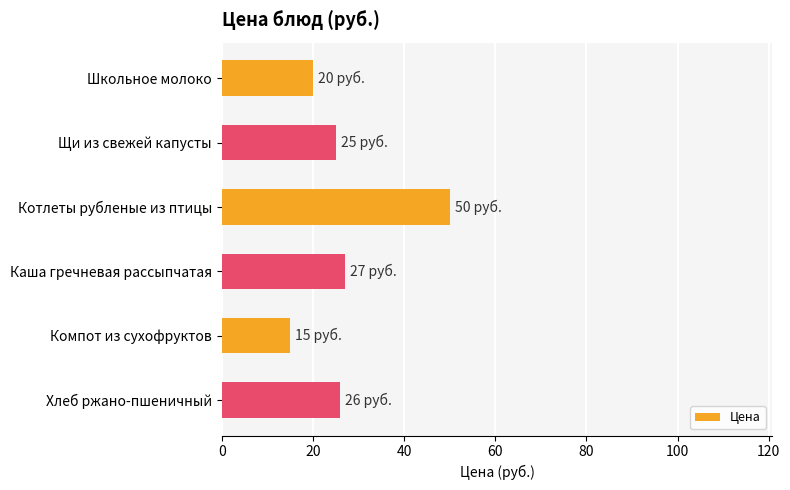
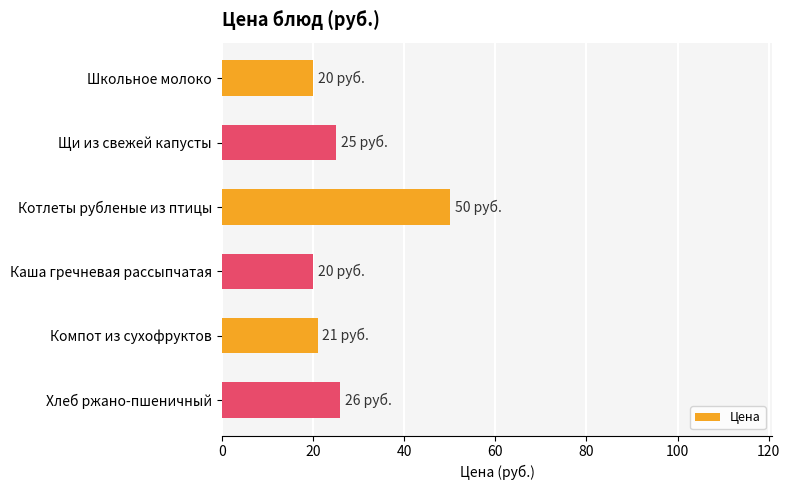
  {
    "Школьное молоко": 20,
    "Щи из свежей капусты": 25,
    "Котлеты рубленые из птицы": 50,
-   "Каша гречневая рассыпчатая": 27,
-   "Компот из сухофруктов": 15,
+   "Каша гречневая рассыпчатая": 20,
+   "Компот из сухофруктов": 21,
    "Хлеб ржано-пшеничный": 26
  }
